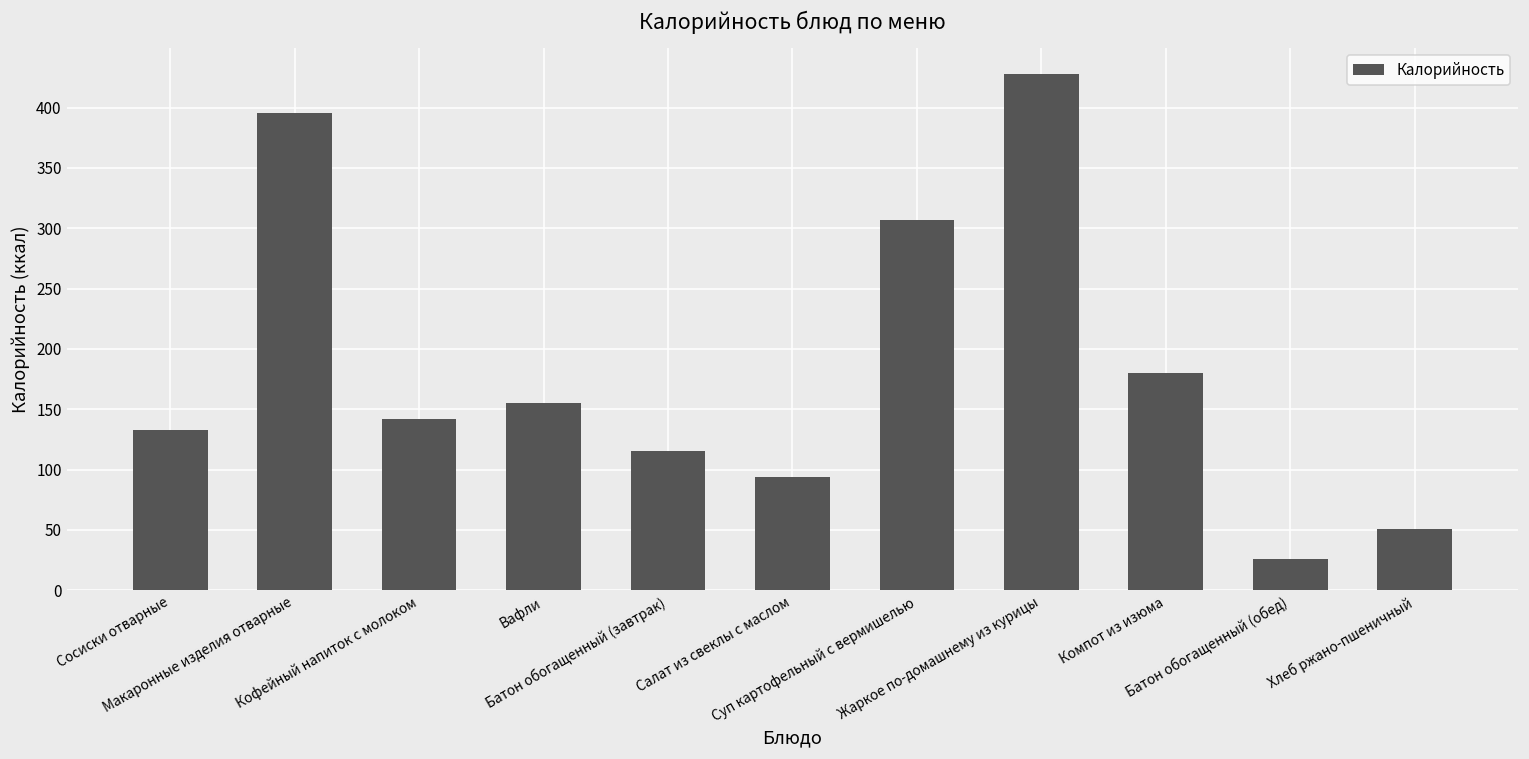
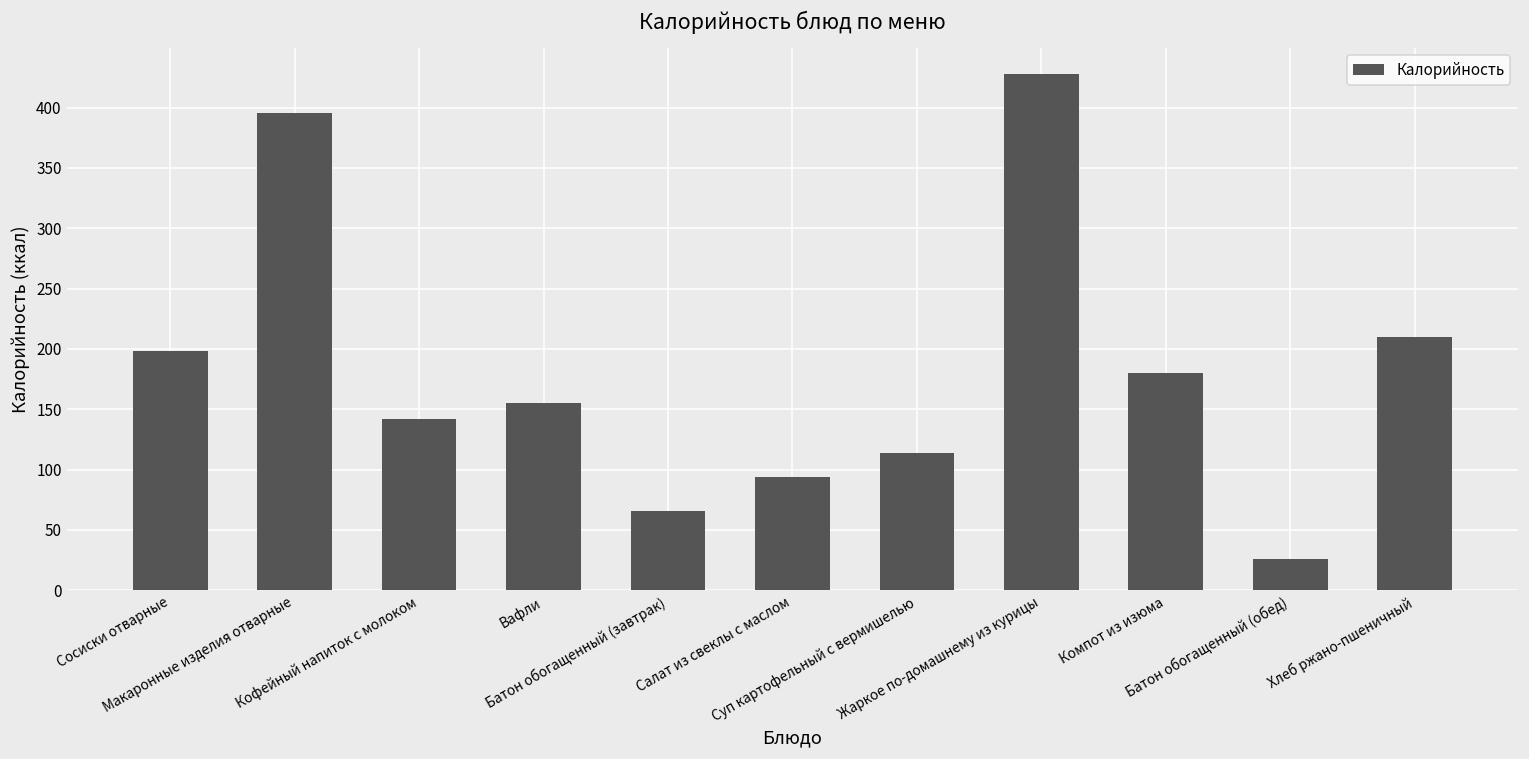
  {
-   "Сосиски отварные": 133,
+   "Сосиски отварные": 198,
    "Макаронные изделия отварные": 395,
    "Кофейный напиток с молоком": 142,
    "Вафли": 155,
-   "Батон обогащенный (завтрак)": 115,
+   "Батон обогащенный (завтрак)": 66,
    "Салат из свеклы с маслом": 94,
-   "Суп картофельный с вермишелью": 307,
+   "Суп картофельный с вермишелью": 114,
    "Жаркое по-домашнему из курицы": 428,
    "Компот из изюма": 180,
    "Батон обогащенный (обед)": 26,
-   "Хлеб ржано-пшеничный": 51
+   "Хлеб ржано-пшеничный": 210
  }
